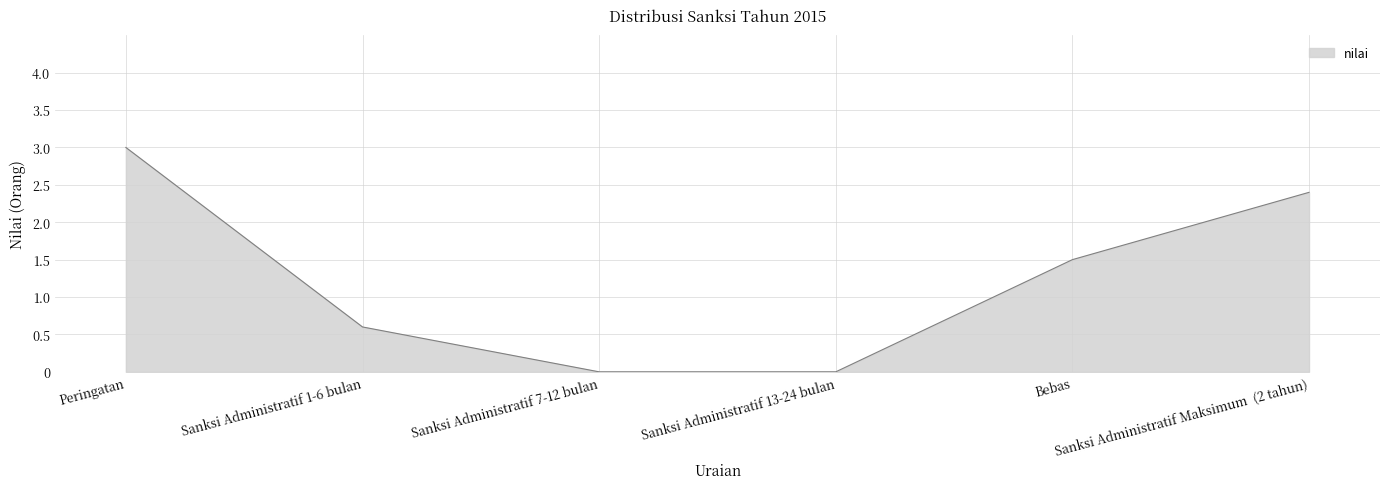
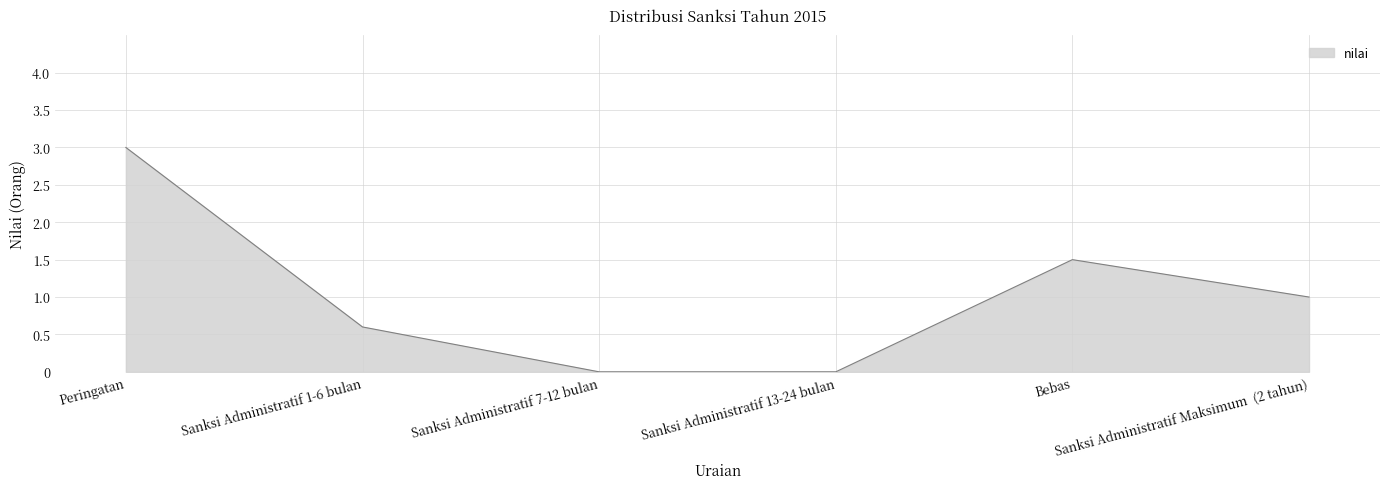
  {
    "Peringatan": 3.0,
    "Sanksi Administratif 1-6 bulan": 0.6,
    "Sanksi Administratif 7-12 bulan": 0.0,
    "Sanksi Administratif 13-24 bulan": 0.0,
    "Bebas": 1.5,
-   "Sanksi Administratif Maksimum (2 tahun)": 2.4
+   "Sanksi Administratif Maksimum (2 tahun)": 1.0
  }
